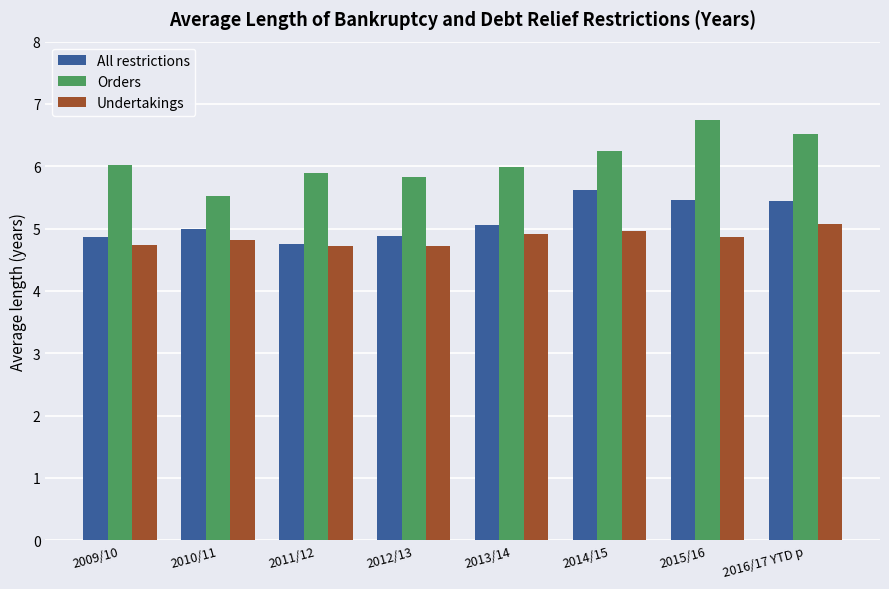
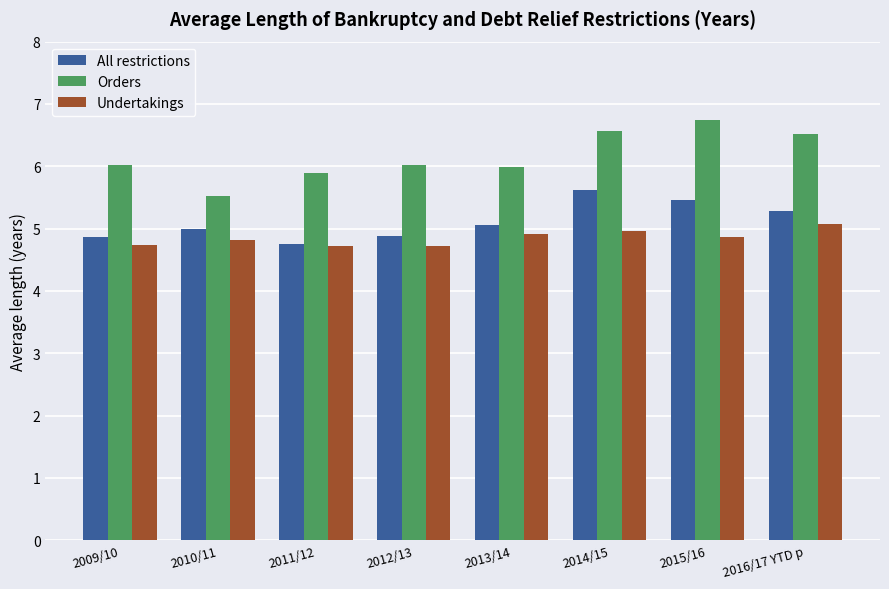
  {
    "All restrictions": {
      "2009/10": 4.9,
      "2010/11": 5.0,
      "2011/12": 4.7,
      "2012/13": 4.9,
      "2013/14": 5.1,
      "2014/15": 5.6,
      "2015/16": 5.5,
-     "2016/17 YTD p": 5.4
+     "2016/17 YTD p": 5.3
    },
    "Orders": {
      "2009/10": 6.0,
      "2010/11": 5.5,
      "2011/12": 5.9,
-     "2012/13": 5.8,
+     "2012/13": 6.0,
      "2013/14": 6.0,
-     "2014/15": 6.2,
+     "2014/15": 6.6,
      "2015/16": 6.7,
      "2016/17 YTD p": 6.5
    },
    "Undertakings": {
      "2009/10": 4.7,
      "2010/11": 4.8,
      "2011/12": 4.7,
      "2012/13": 4.7,
      "2013/14": 4.9,
      "2014/15": 5.0,
      "2015/16": 4.9,
      "2016/17 YTD p": 5.1
    }
  }
